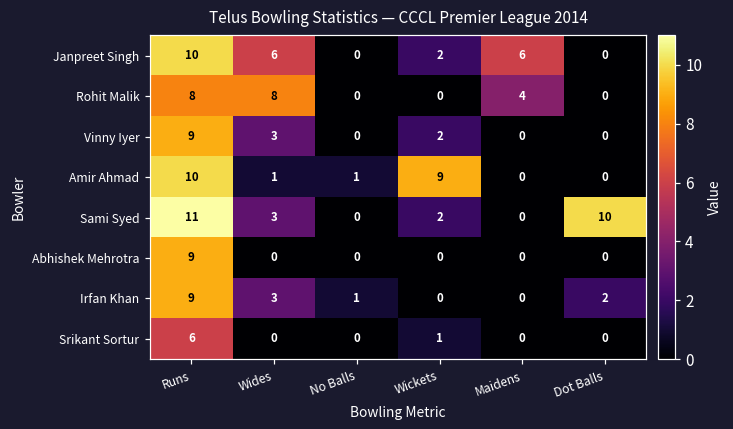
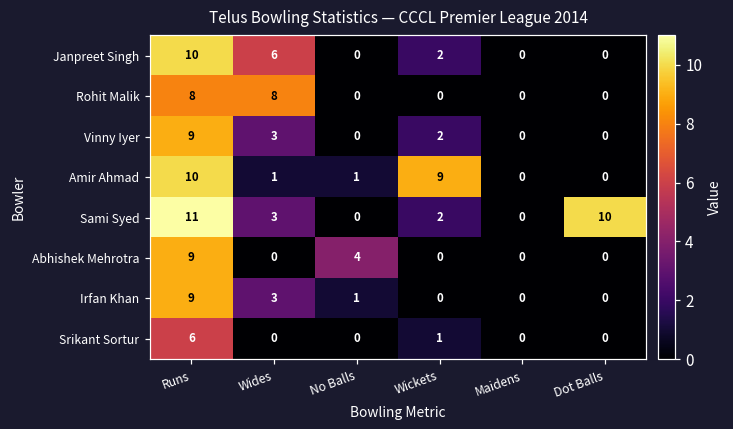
  {
    "Janpreet Singh": {
      "Runs": 10,
      "Wides": 6,
      "No Balls": 0,
      "Wickets": 2,
-     "Maidens": 6,
+     "Maidens": 0,
      "Dot Balls": 0
    },
    "Rohit Malik": {
      "Runs": 8,
      "Wides": 8,
      "No Balls": 0,
      "Wickets": 0,
-     "Maidens": 4,
+     "Maidens": 0,
      "Dot Balls": 0
    },
    "Vinny Iyer": {
      "Runs": 9,
      "Wides": 3,
      "No Balls": 0,
      "Wickets": 2,
      "Maidens": 0,
      "Dot Balls": 0
    },
    "Amir Ahmad": {
      "Runs": 10,
      "Wides": 1,
      "No Balls": 1,
      "Wickets": 9,
      "Maidens": 0,
      "Dot Balls": 0
    },
    "Sami Syed": {
      "Runs": 11,
      "Wides": 3,
      "No Balls": 0,
      "Wickets": 2,
      "Maidens": 0,
      "Dot Balls": 10
    },
    "Abhishek Mehrotra": {
      "Runs": 9,
      "Wides": 0,
-     "No Balls": 0,
+     "No Balls": 4,
      "Wickets": 0,
      "Maidens": 0,
      "Dot Balls": 0
    },
    "Irfan Khan": {
      "Runs": 9,
      "Wides": 3,
      "No Balls": 1,
      "Wickets": 0,
      "Maidens": 0,
-     "Dot Balls": 2
+     "Dot Balls": 0
    },
    "Srikant Sortur": {
      "Runs": 6,
      "Wides": 0,
      "No Balls": 0,
      "Wickets": 1,
      "Maidens": 0,
      "Dot Balls": 0
    }
  }
